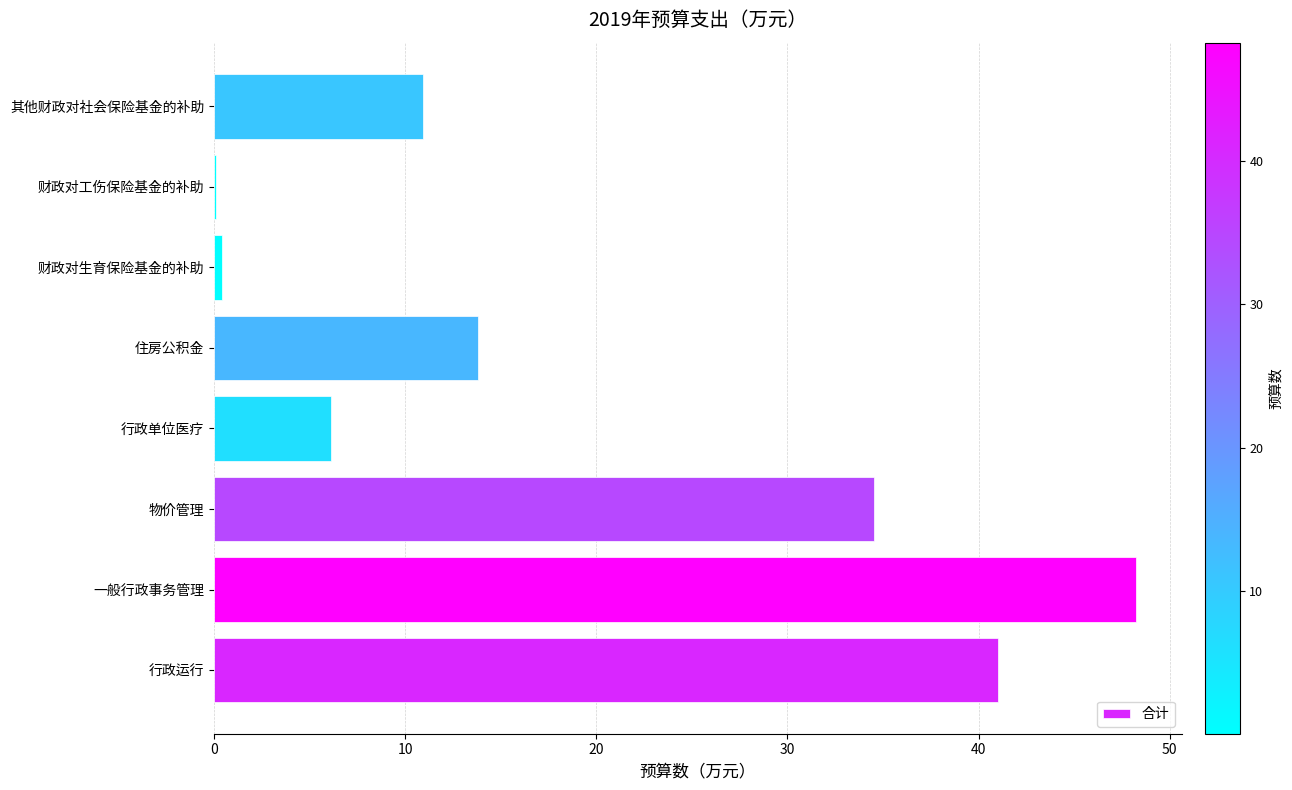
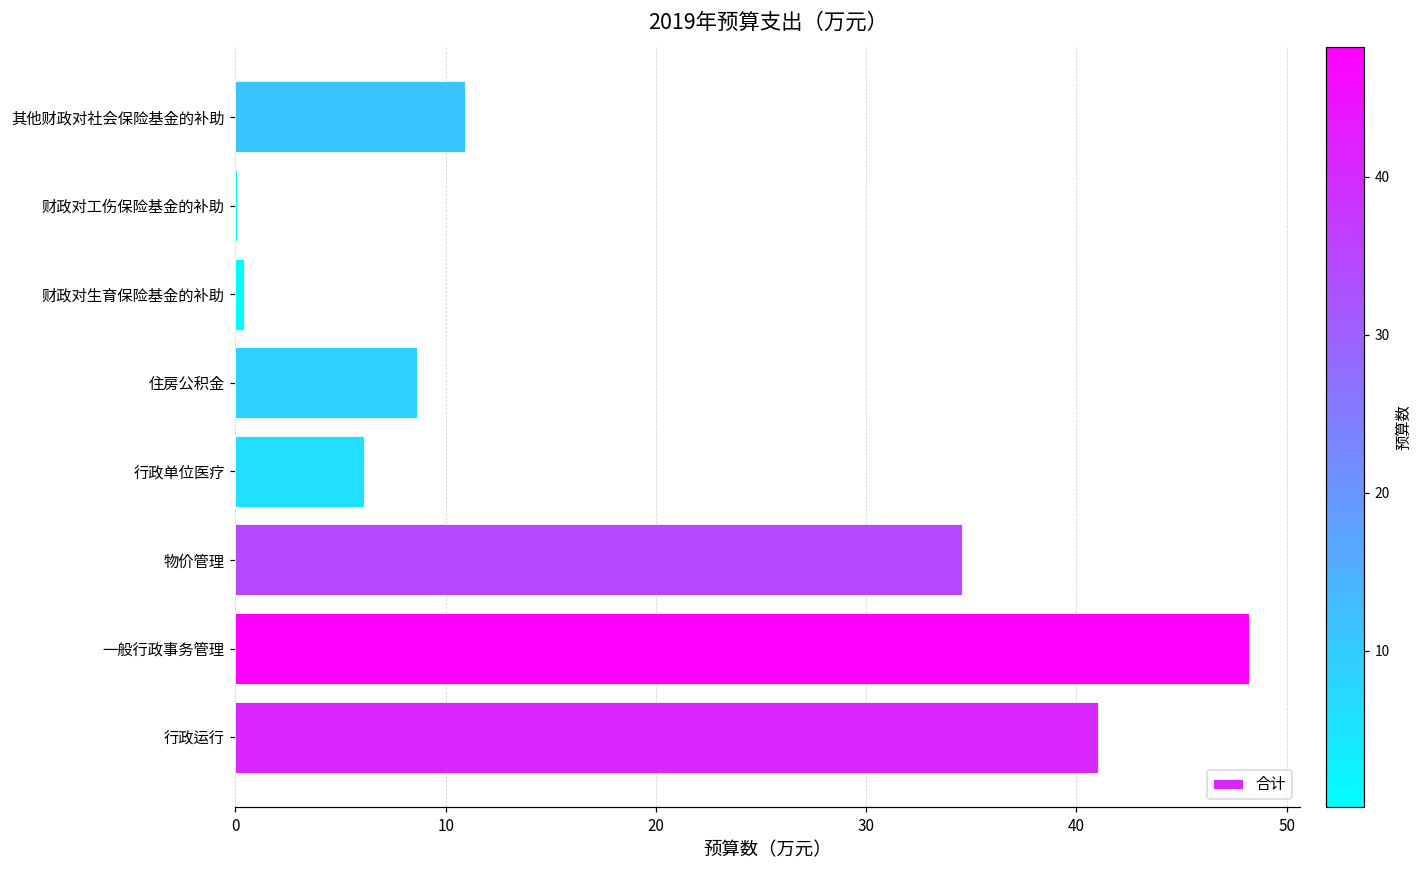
  {
    "其他财政对社会保险基金的补助": 10.9,
    "财政对生育保险基金的补助": 0.4,
-   "住房公积金": 13.8,
+   "住房公积金": 8.6,
    "行政单位医疗": 6.1,
    "物价管理": 34.5,
    "一般行政事务管理": 48.2,
    "行政运行": 41.0
  }
